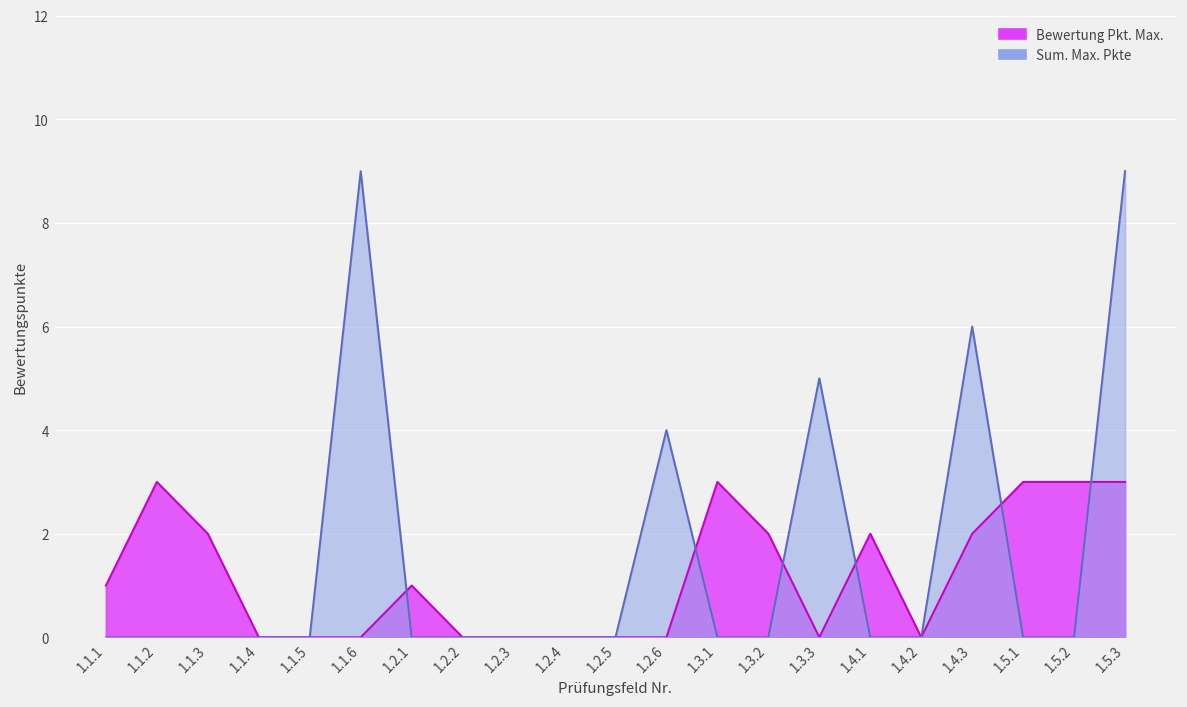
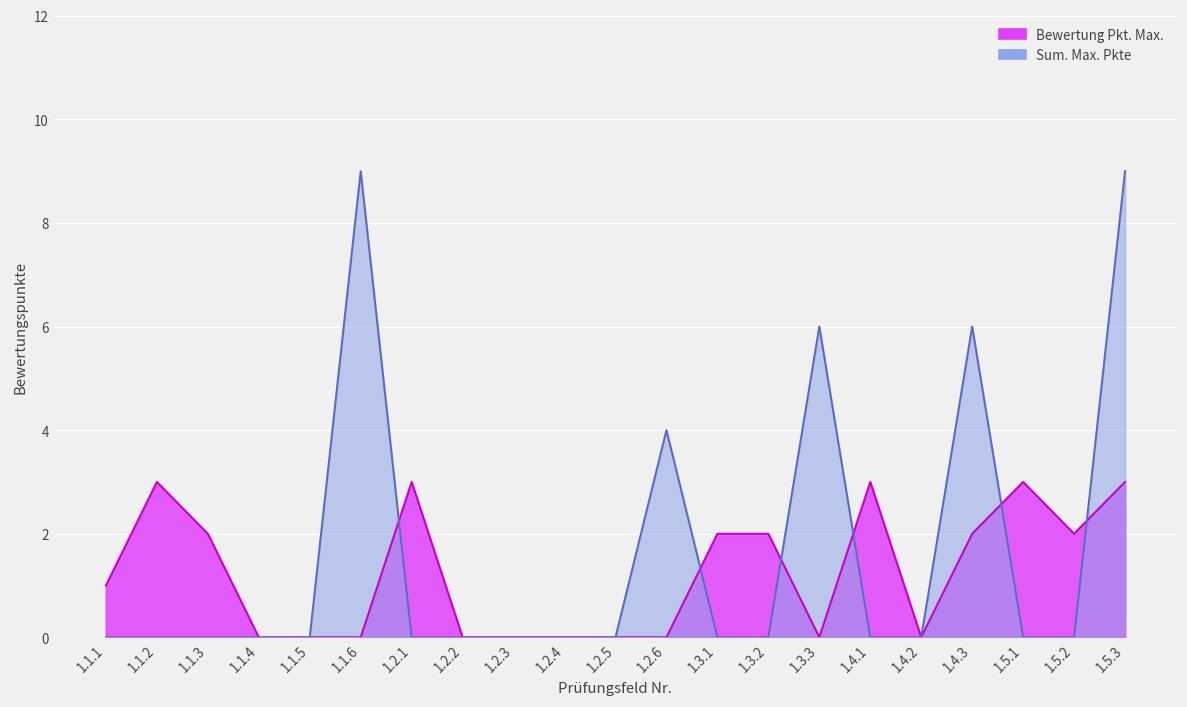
  {
    "Bewertung Pkt. Max.": {
      "1.1.1": 1,
      "1.1.2": 3,
      "1.1.3": 2,
      "1.1.6": 0,
-     "1.2.1": 1,
+     "1.2.1": 3,
      "1.2.6": 0,
-     "1.3.1": 3,
+     "1.3.1": 2,
      "1.3.2": 2,
      "1.3.3": 0,
-     "1.4.1": 2,
+     "1.4.1": 3,
      "1.4.3": 2,
      "1.5.1": 3,
-     "1.5.2": 3,
+     "1.5.2": 2,
      "1.5.3": 3
    },
    "Sum. Max. Pkte": {
      "1.1.1": 0,
      "1.1.2": 0,
      "1.1.3": 0,
      "1.1.6": 9,
      "1.2.1": 0,
      "1.2.6": 4,
      "1.3.1": 0,
      "1.3.2": 0,
-     "1.3.3": 5,
+     "1.3.3": 6,
      "1.4.1": 0,
      "1.4.3": 6,
      "1.5.1": 0,
      "1.5.2": 0,
      "1.5.3": 9
    }
  }
